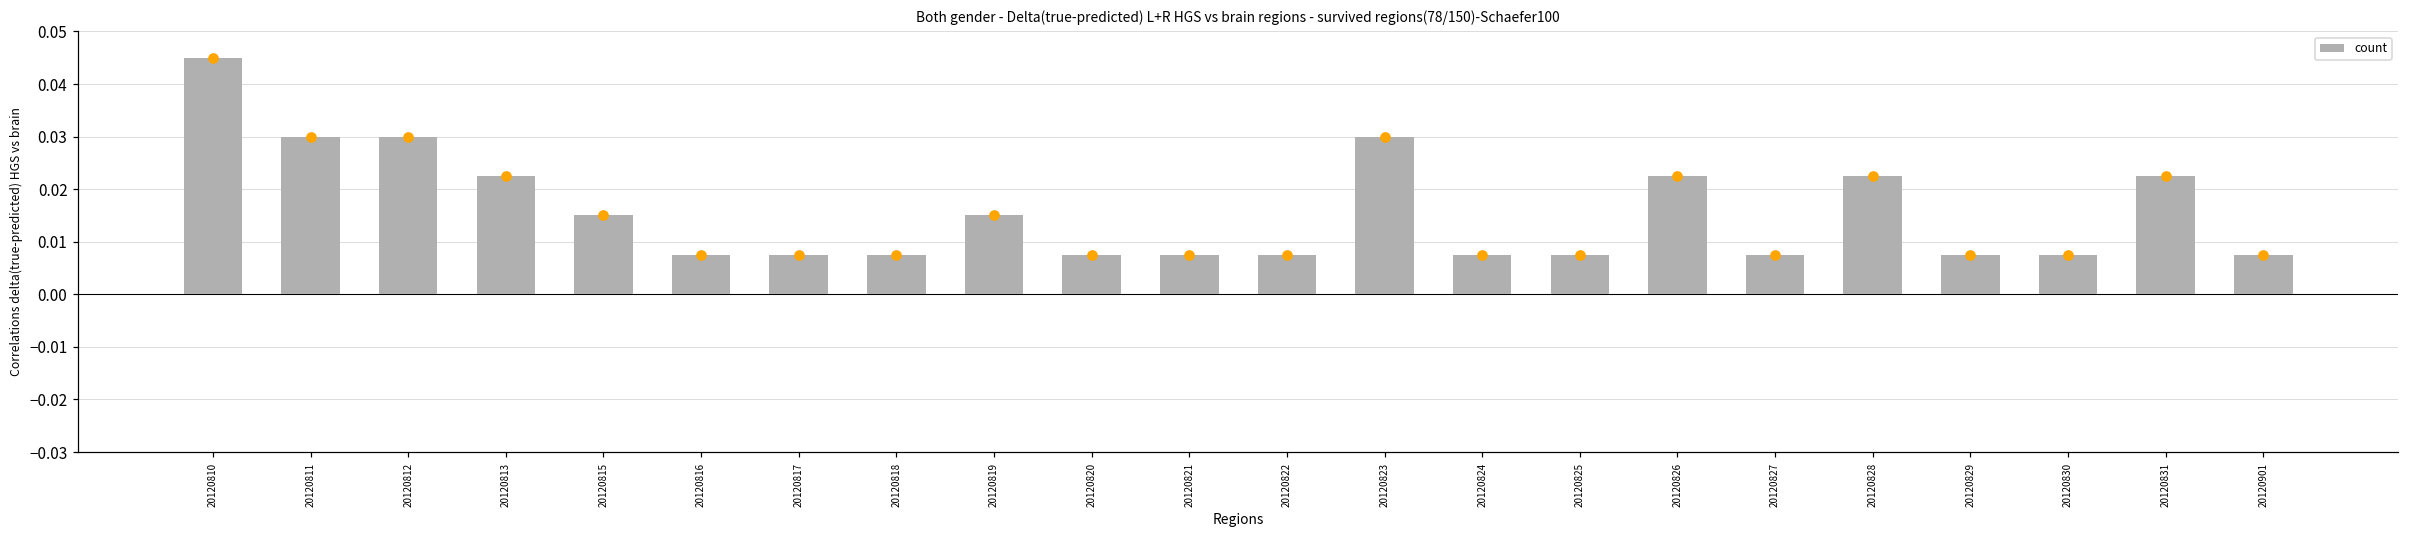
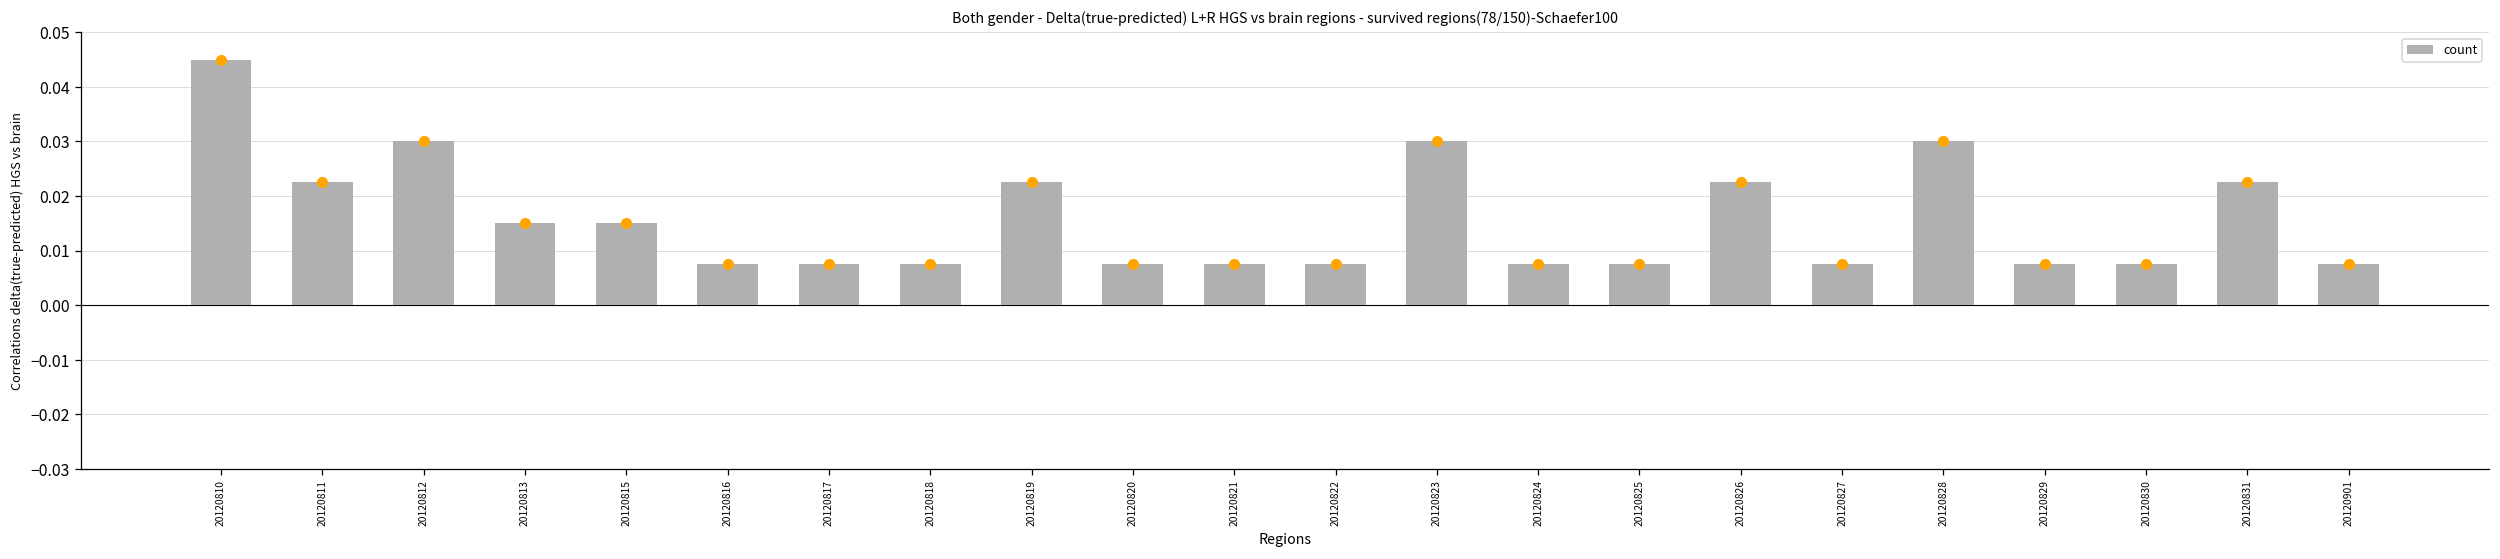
  {
    "count": {
      "20120810": 0.045,
-     "20120811": 0.030,
+     "20120811": 0.023,
      "20120812": 0.030,
-     "20120813": 0.023,
+     "20120813": 0.015,
      "20120815": 0.015,
      "20120816": 0.008,
      "20120817": 0.008,
      "20120818": 0.008,
-     "20120819": 0.015,
+     "20120819": 0.023,
      "20120820": 0.008,
      "20120821": 0.008,
      "20120822": 0.008,
      "20120823": 0.030,
      "20120824": 0.008,
      "20120825": 0.008,
      "20120826": 0.023,
      "20120827": 0.008,
-     "20120828": 0.023,
+     "20120828": 0.030,
      "20120829": 0.008,
      "20120830": 0.008,
      "20120831": 0.023,
      "20120901": 0.008
    }
  }
